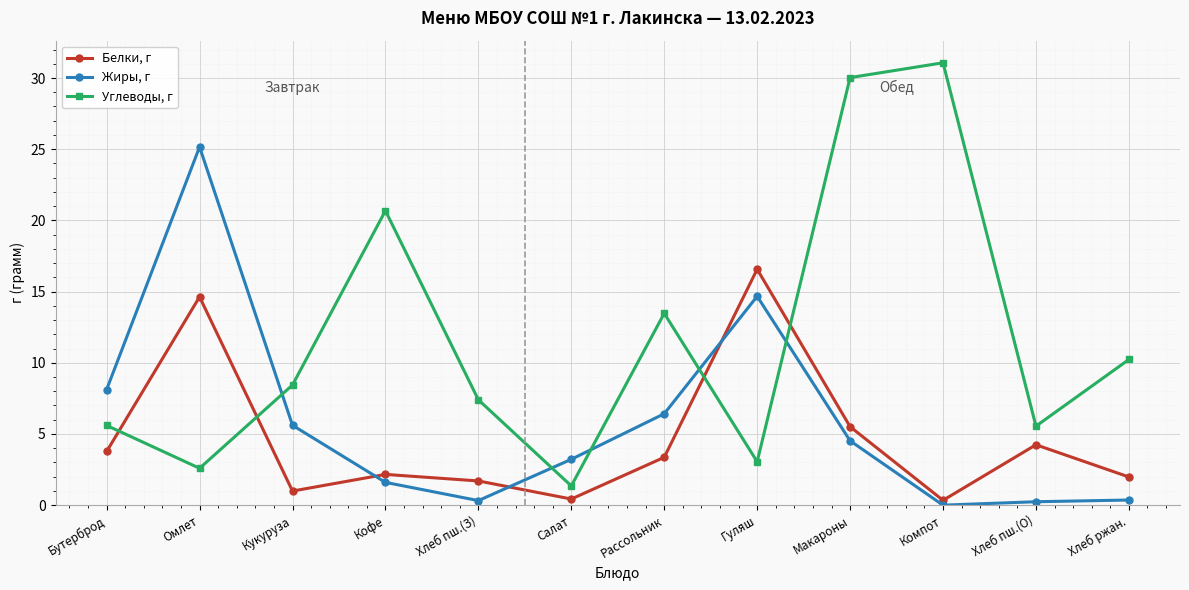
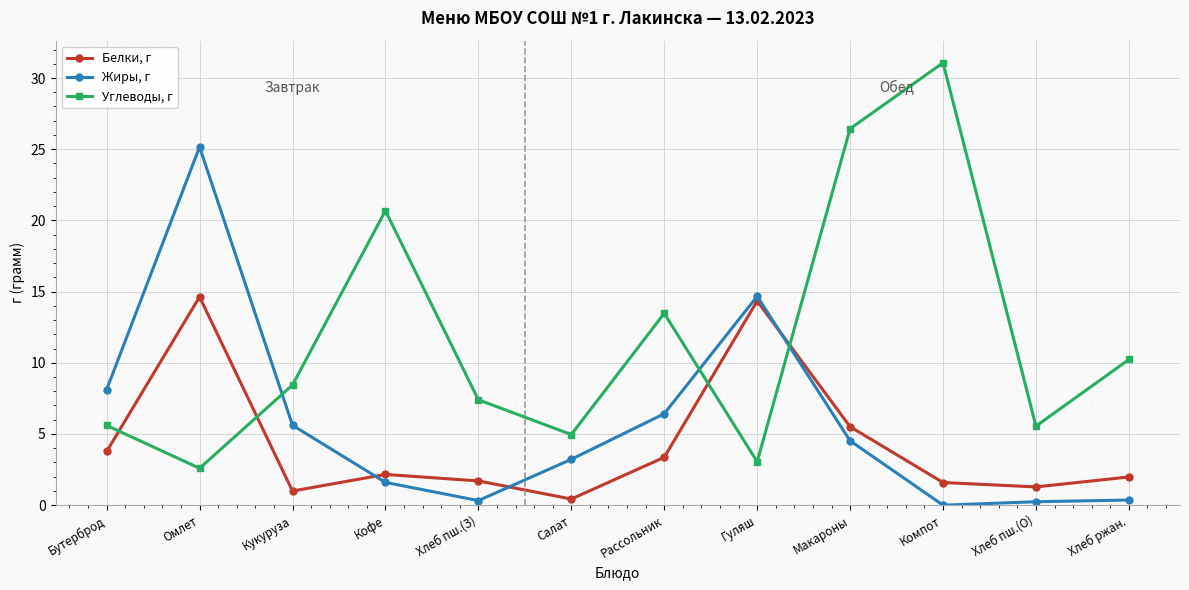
  {
    "Белки, г": {
      "Бутерброд": 3.8,
      "Омлет": 14.6,
      "Кукуруза": 1.0,
      "Кофе": 2.2,
      "Хлеб пш.(З)": 1.7,
      "Салат": 0.4,
      "Рассольник": 3.4,
-     "Гуляш": 16.6,
+     "Гуляш": 14.3,
      "Макароны": 5.5,
-     "Компот": 0.3,
-     "Хлеб пш.(О)": 4.2,
+     "Компот": 1.6,
+     "Хлеб пш.(О)": 1.3,
      "Хлеб ржан.": 2.0
    },
    "Жиры, г": {
      "Бутерброд": 8.1,
      "Омлет": 25.2,
      "Кукуруза": 5.6,
      "Кофе": 1.6,
      "Хлеб пш.(З)": 0.3,
      "Салат": 3.2,
      "Рассольник": 6.4,
      "Гуляш": 14.7,
      "Макароны": 4.5,
      "Компот": 0.0,
      "Хлеб пш.(О)": 0.2,
      "Хлеб ржан.": 0.4
    },
    "Углеводы, г": {
      "Бутерброд": 5.6,
      "Омлет": 2.6,
      "Кукуруза": 8.4,
      "Кофе": 20.7,
      "Хлеб пш.(З)": 7.4,
-     "Салат": 1.4,
+     "Салат": 5.0,
      "Рассольник": 13.5,
      "Гуляш": 3.1,
-     "Макароны": 30.0,
+     "Макароны": 26.4,
      "Компот": 31.1,
      "Хлеб пш.(О)": 5.6,
      "Хлеб ржан.": 10.2
    }
  }
